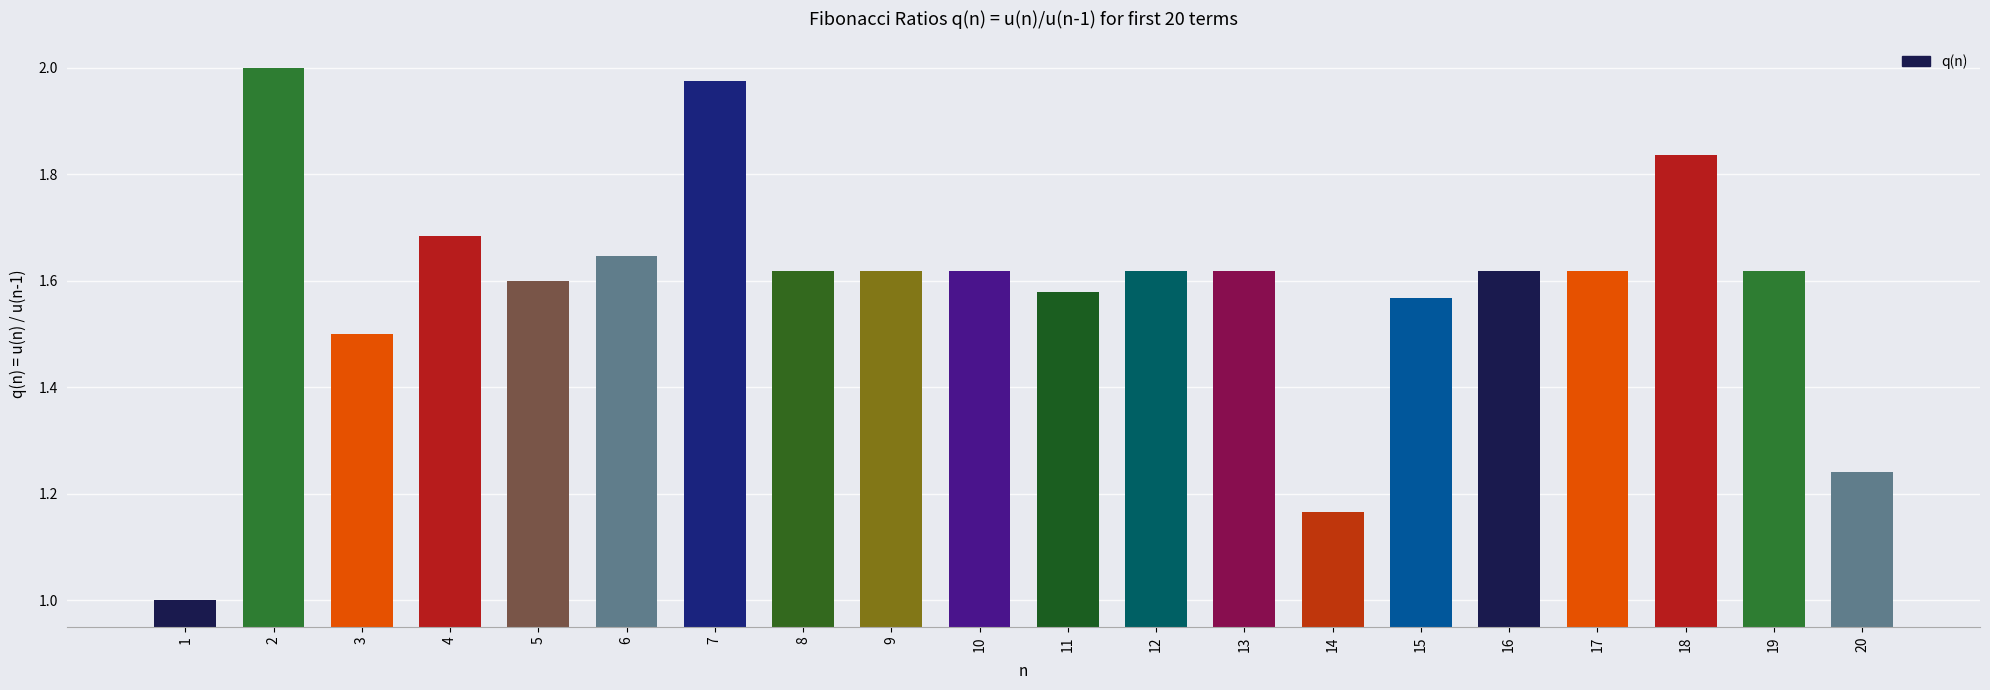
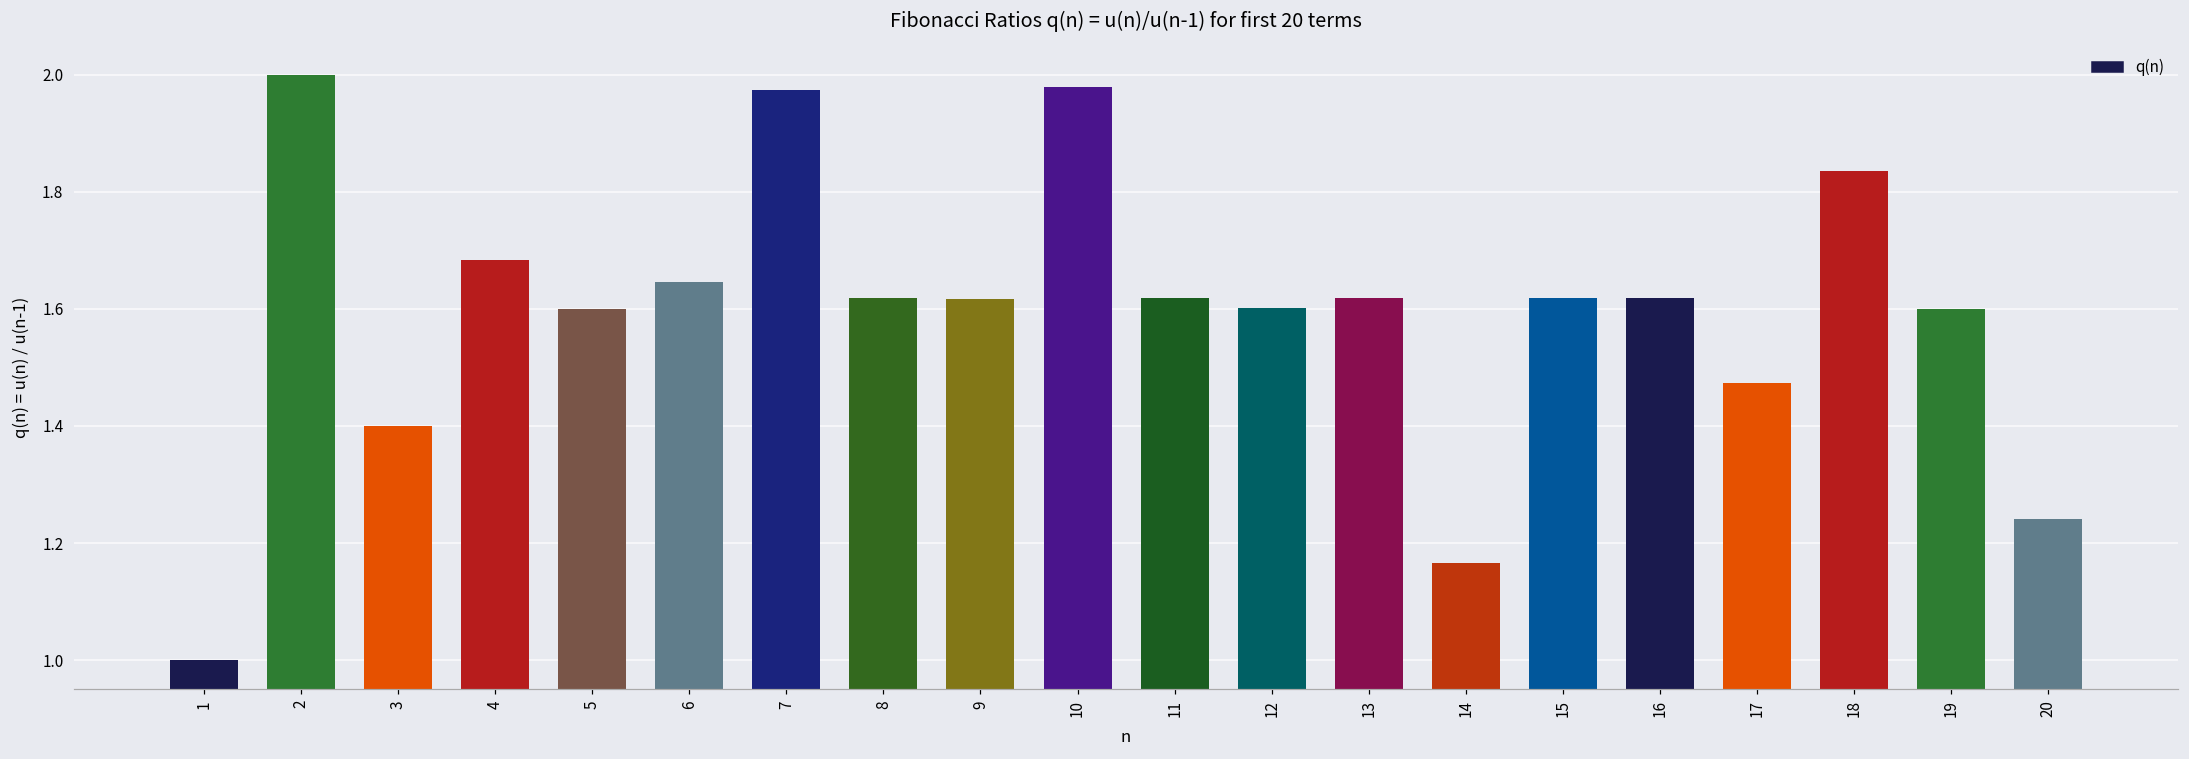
  {
    "1": 1.00,
    "2": 2.00,
-   "3": 1.5,
+   "3": 1.4,
    "4": 1.68,
    "5": 1.60,
    "6": 1.65,
    "7": 1.97,
    "8": 1.62,
    "9": 1.62,
-   "10": 1.62,
-   "11": 1.58,
-   "12": 1.62,
+   "10": 1.98,
+   "11": 1.62,
+   "12": 1.60,
    "13": 1.62,
    "14": 1.17,
-   "15": 1.57,
+   "15": 1.62,
    "16": 1.62,
-   "17": 1.62,
+   "17": 1.47,
    "18": 1.84,
-   "19": 1.62,
+   "19": 1.60,
    "20": 1.24
  }
